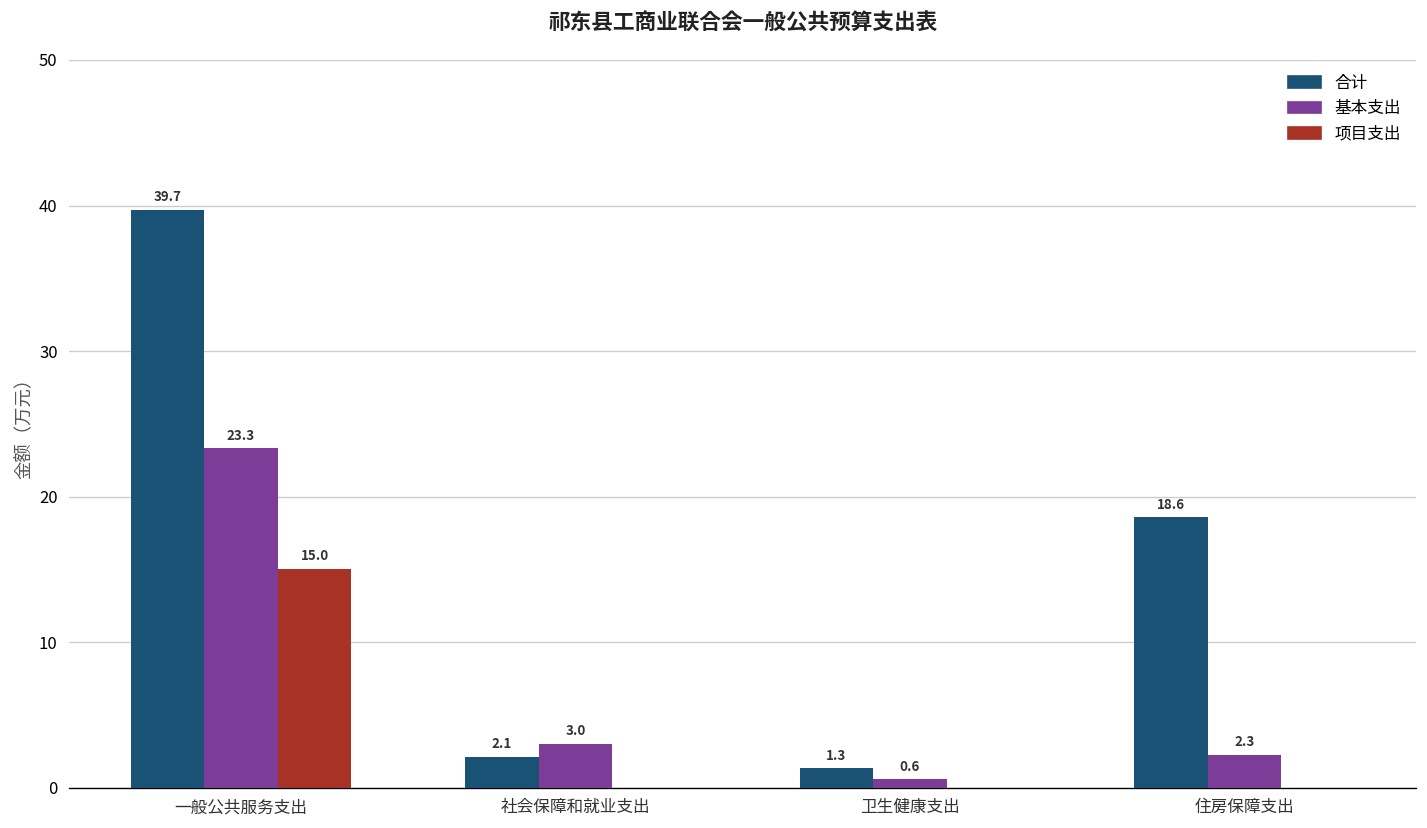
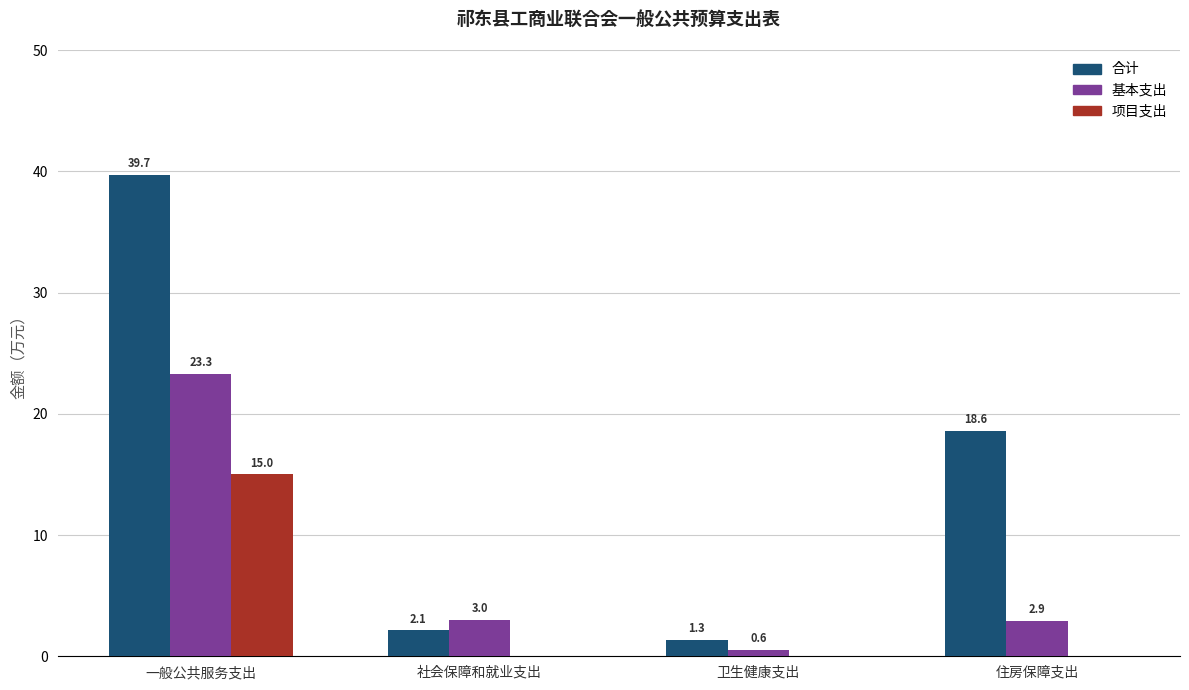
  {
    "合计": {
      "一般公共服务支出": 39.7,
      "社会保障和就业支出": 2.1,
      "卫生健康支出": 1.3,
      "住房保障支出": 18.6
    },
    "基本支出": {
      "一般公共服务支出": 23.3,
      "社会保障和就业支出": 3.0,
      "卫生健康支出": 0.6,
-     "住房保障支出": 2.3
+     "住房保障支出": 2.9
    },
    "项目支出": {
      "一般公共服务支出": 15.0
    }
  }
